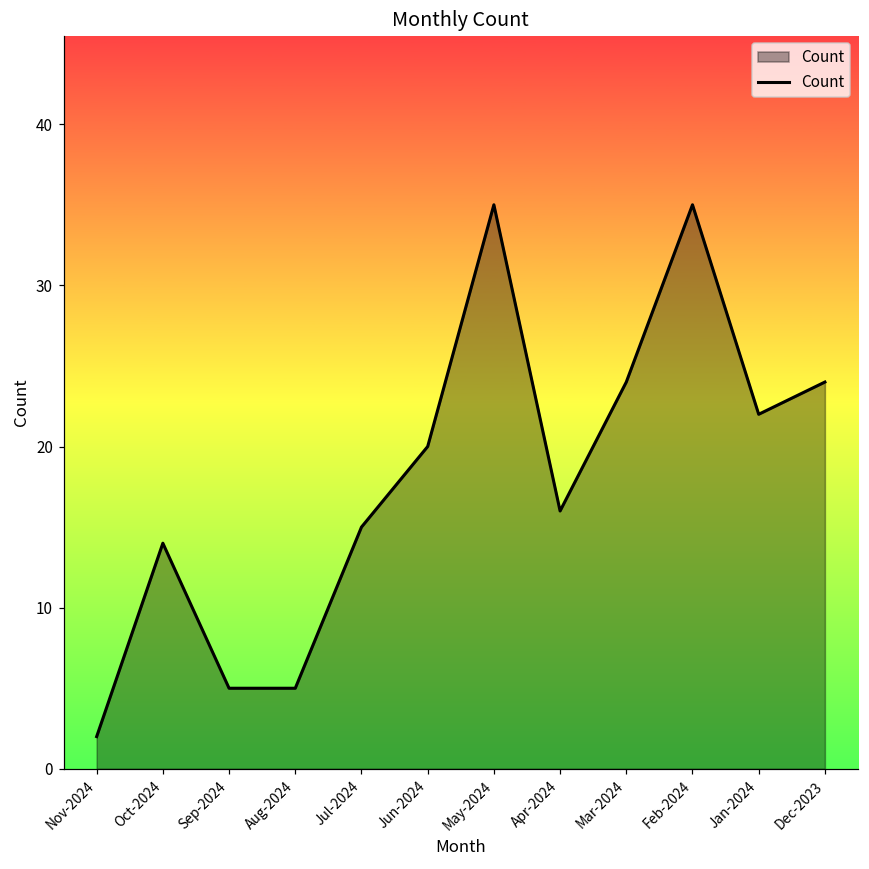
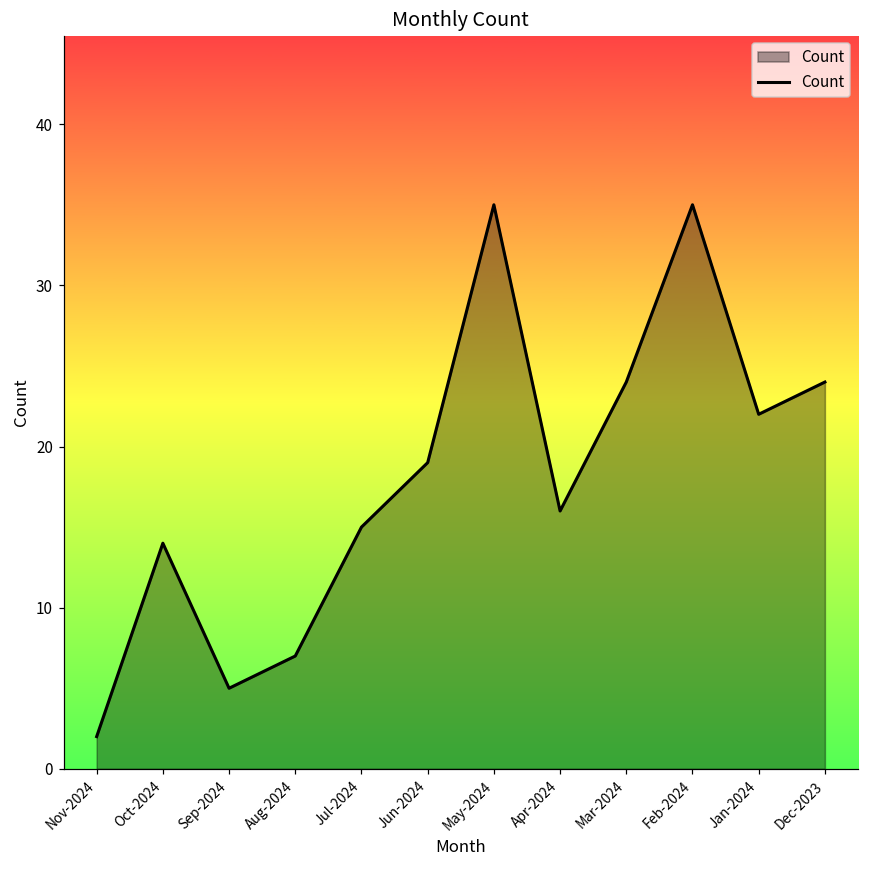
  {
    "Nov-2024": 2,
    "Oct-2024": 14,
    "Sep-2024": 5,
-   "Aug-2024": 5,
+   "Aug-2024": 7,
    "Jul-2024": 15,
-   "Jun-2024": 20,
+   "Jun-2024": 19,
    "May-2024": 35,
    "Apr-2024": 16,
    "Mar-2024": 24,
    "Feb-2024": 35,
    "Jan-2024": 22,
    "Dec-2023": 24
  }
